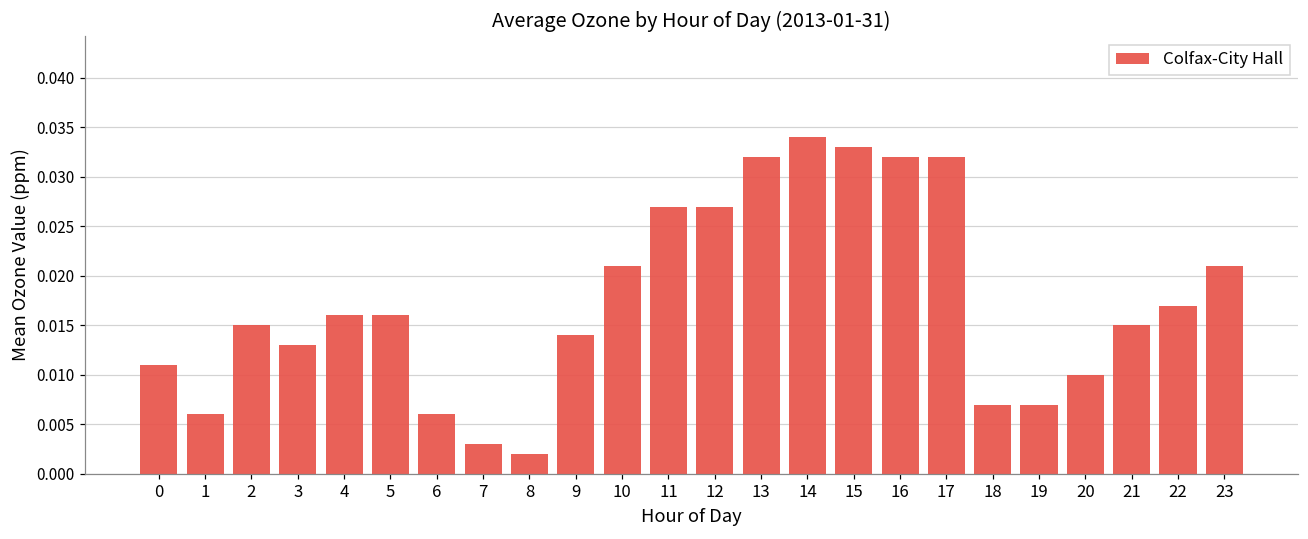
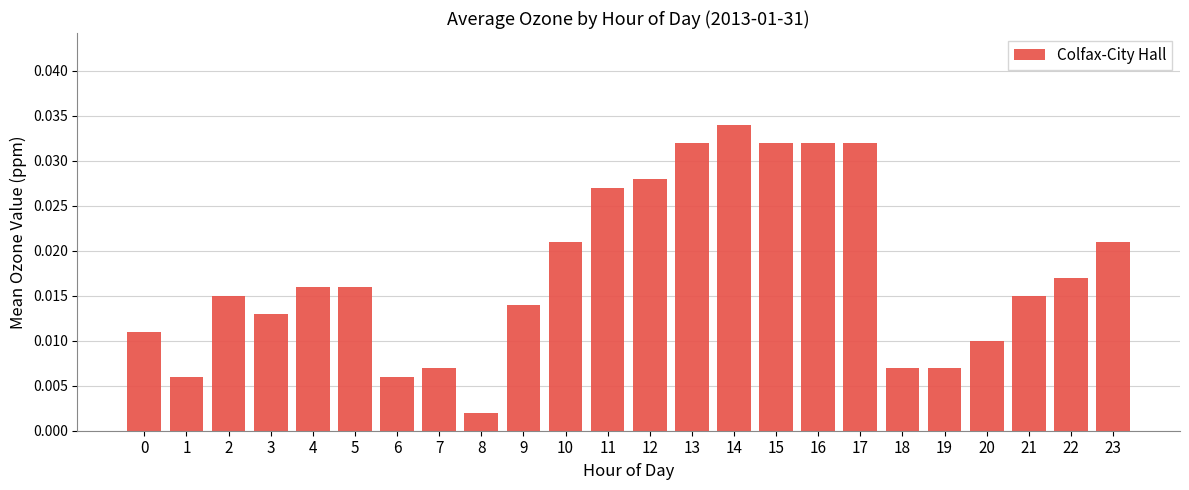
  {
    "0": 0.011,
    "1": 0.006,
    "2": 0.015,
    "3": 0.013,
    "4": 0.016,
    "5": 0.016,
    "6": 0.006,
-   "7": 0.003,
+   "7": 0.007,
    "8": 0.002,
    "9": 0.014,
    "10": 0.021,
    "11": 0.027,
-   "12": 0.027,
+   "12": 0.028,
    "13": 0.032,
    "14": 0.034,
-   "15": 0.033,
+   "15": 0.032,
    "16": 0.032,
    "17": 0.032,
    "18": 0.007,
    "19": 0.007,
    "20": 0.010,
    "21": 0.015,
    "22": 0.017,
    "23": 0.021
  }
